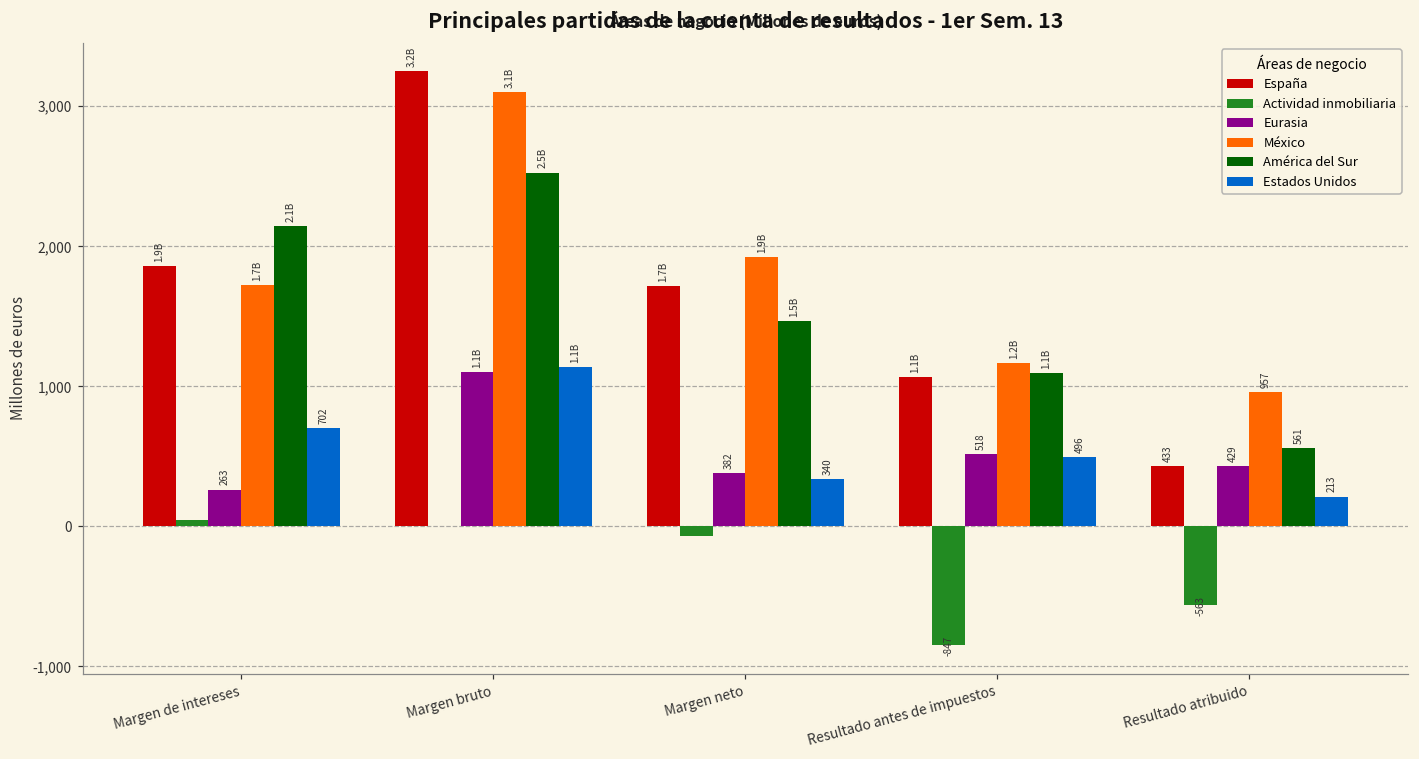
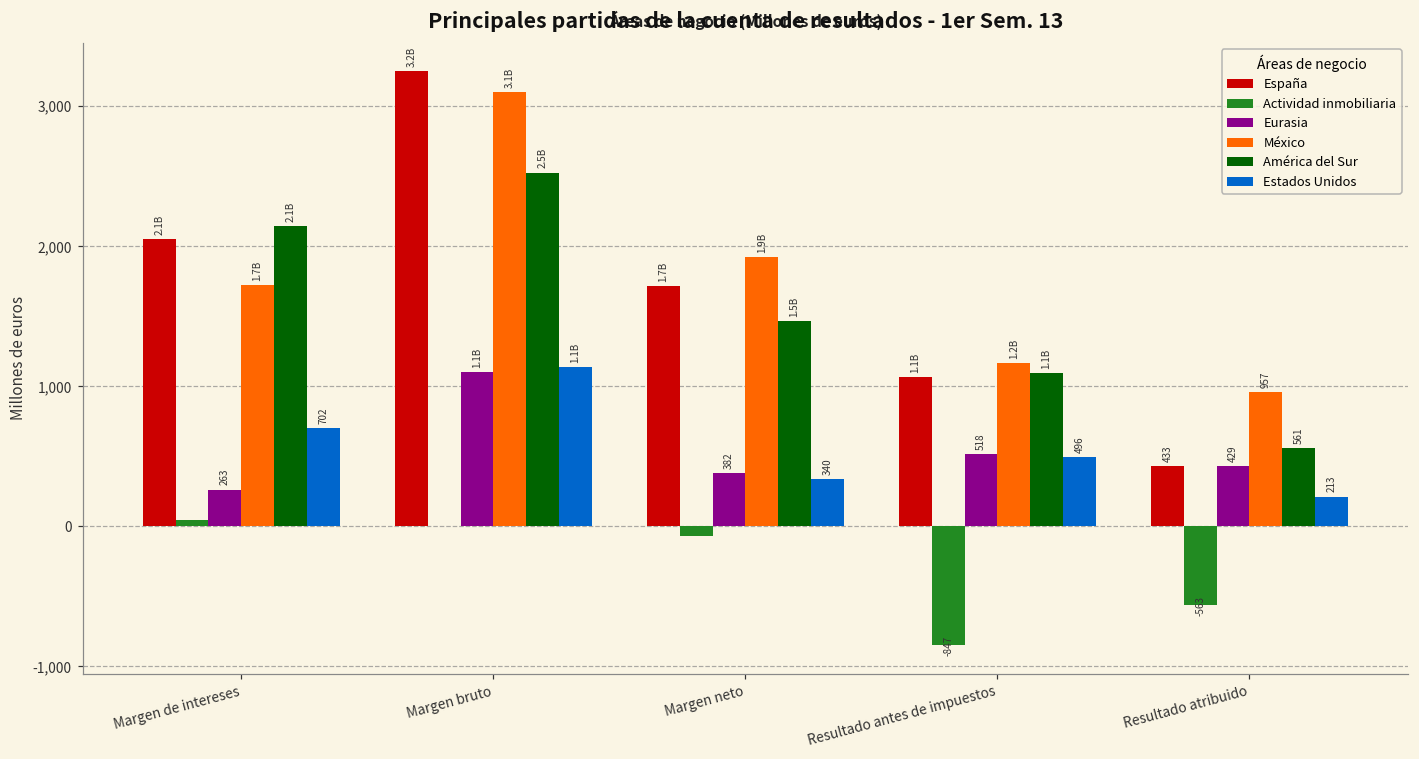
  {
    "España": {
-     "Margen de intereses": "1.9B",
+     "Margen de intereses": "2.1B",
      "Margen bruto": "3.2B",
      "Margen neto": "1.7B",
      "Resultado antes de impuestos": "1.1B",
      "Resultado atribuido": "433"
    },
    "Actividad inmobiliaria": {
      "Resultado antes de impuestos": "-847",
      "Resultado atribuido": "-563"
    },
    "Eurasia": {
      "Margen de intereses": "263",
      "Margen bruto": "1.1B",
      "Margen neto": "382",
      "Resultado antes de impuestos": "518",
      "Resultado atribuido": "429"
    },
    "México": {
      "Margen de intereses": "1.7B",
      "Margen bruto": "3.1B",
      "Margen neto": "1.9B",
      "Resultado antes de impuestos": "1.2B",
      "Resultado atribuido": "957"
    },
    "América del Sur": {
      "Margen de intereses": "2.1B",
      "Margen bruto": "2.5B",
      "Margen neto": "1.5B",
      "Resultado antes de impuestos": "1.1B",
      "Resultado atribuido": "561"
    },
    "Estados Unidos": {
      "Margen de intereses": "702",
      "Margen bruto": "1.1B",
      "Margen neto": "340",
      "Resultado antes de impuestos": "496",
      "Resultado atribuido": "213"
    }
  }
